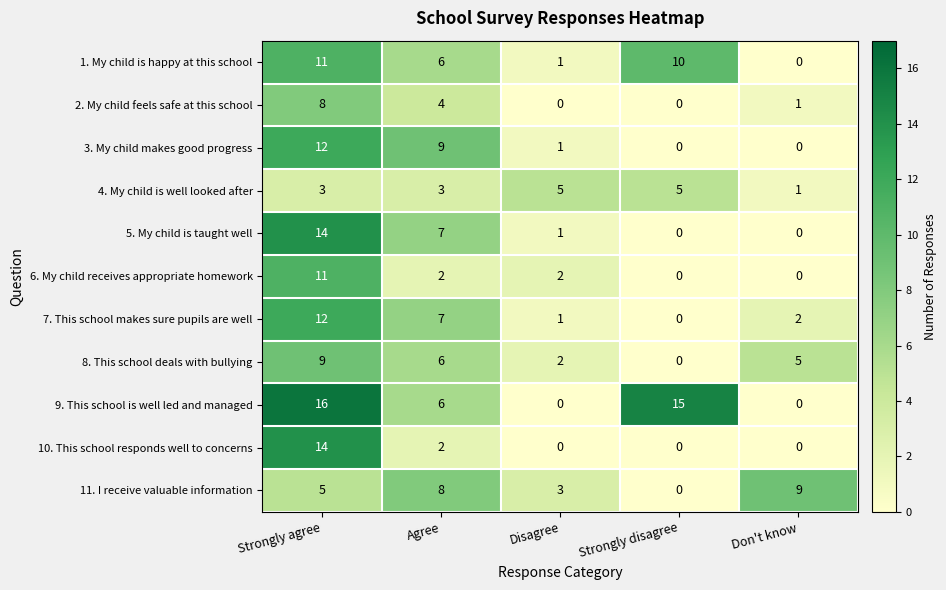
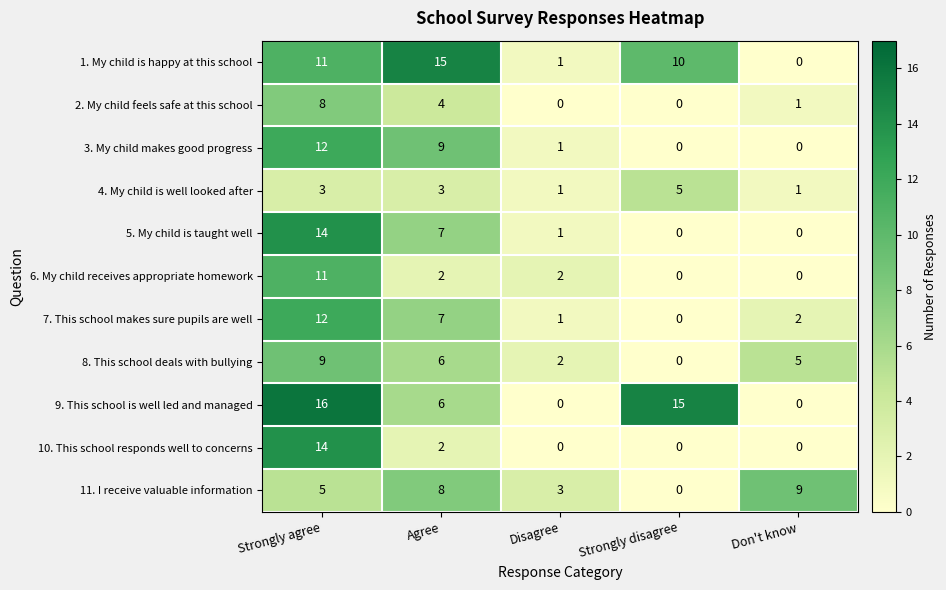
  {
    "1. My child is happy at this school": {
      "Strongly agree": 11,
-     "Agree": 6,
+     "Agree": 15,
      "Disagree": 1,
      "Strongly disagree": 10,
      "Don't know": 0
    },
    "2. My child feels safe at this school": {
      "Strongly agree": 8,
      "Agree": 4,
      "Disagree": 0,
      "Strongly disagree": 0,
      "Don't know": 1
    },
    "3. My child makes good progress": {
      "Strongly agree": 12,
      "Agree": 9,
      "Disagree": 1,
      "Strongly disagree": 0,
      "Don't know": 0
    },
    "4. My child is well looked after": {
      "Strongly agree": 3,
      "Agree": 3,
-     "Disagree": 5,
+     "Disagree": 1,
      "Strongly disagree": 5,
      "Don't know": 1
    },
    "5. My child is taught well": {
      "Strongly agree": 14,
      "Agree": 7,
      "Disagree": 1,
      "Strongly disagree": 0,
      "Don't know": 0
    },
    "6. My child receives appropriate homework": {
      "Strongly agree": 11,
      "Agree": 2,
      "Disagree": 2,
      "Strongly disagree": 0,
      "Don't know": 0
    },
    "7. This school makes sure pupils are well": {
      "Strongly agree": 12,
      "Agree": 7,
      "Disagree": 1,
      "Strongly disagree": 0,
      "Don't know": 2
    },
    "8. This school deals with bullying": {
      "Strongly agree": 9,
      "Agree": 6,
      "Disagree": 2,
      "Strongly disagree": 0,
      "Don't know": 5
    },
    "9. This school is well led and managed": {
      "Strongly agree": 16,
      "Agree": 6,
      "Disagree": 0,
      "Strongly disagree": 15,
      "Don't know": 0
    },
    "10. This school responds well to concerns": {
      "Strongly agree": 14,
      "Agree": 2,
      "Disagree": 0,
      "Strongly disagree": 0,
      "Don't know": 0
    },
    "11. I receive valuable information": {
      "Strongly agree": 5,
      "Agree": 8,
      "Disagree": 3,
      "Strongly disagree": 0,
      "Don't know": 9
    }
  }
